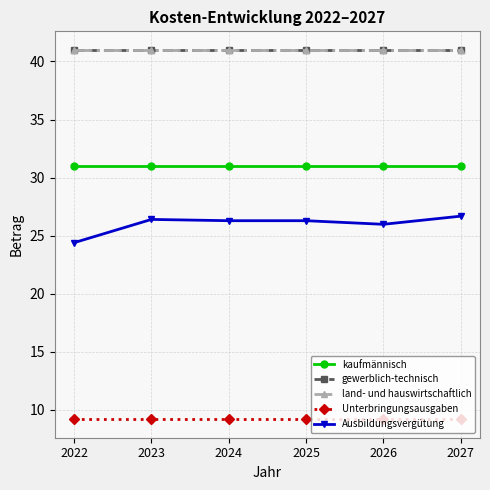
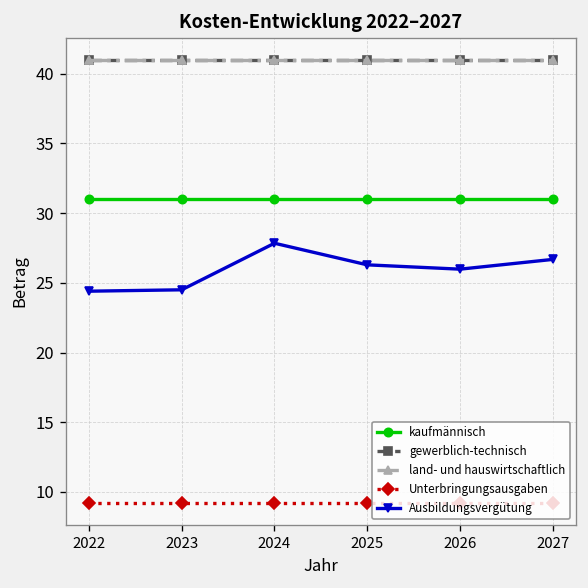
  {
    "kaufmännisch": {
      "2022": 31.0,
      "2023": 31.0,
      "2024": 31.0,
      "2025": 31.0,
      "2026": 31.0,
      "2027": 31.0
    },
    "land- und hauswirtschaftlich": {
      "2022": 41.0,
      "2023": 41.0,
      "2024": 41.0,
      "2025": 41.0,
      "2026": 41.0,
      "2027": 41.0
    },
    "Unterbringungsausgaben": {
      "2022": 9.2,
      "2023": 9.2,
      "2024": 9.2,
      "2025": 9.2
    },
    "Ausbildungsvergütung": {
      "2022": 24.4,
-     "2023": 26.4,
-     "2024": 26.3,
+     "2023": 24.5,
+     "2024": 27.8,
      "2025": 26.3,
      "2026": 26.0,
      "2027": 26.7
    }
  }
